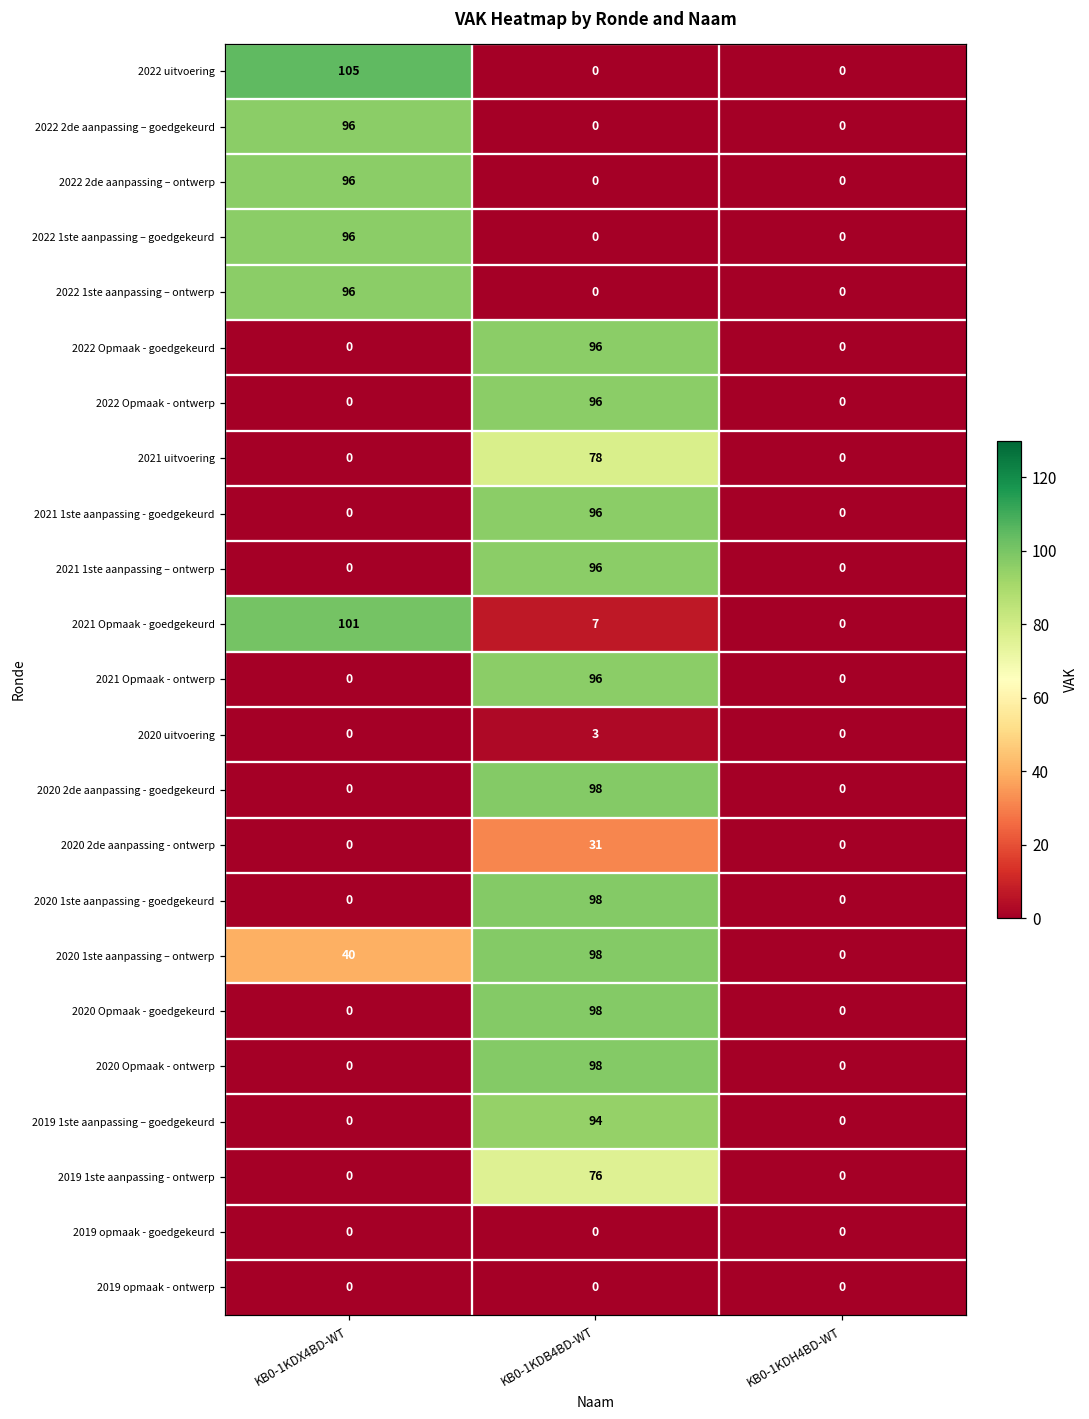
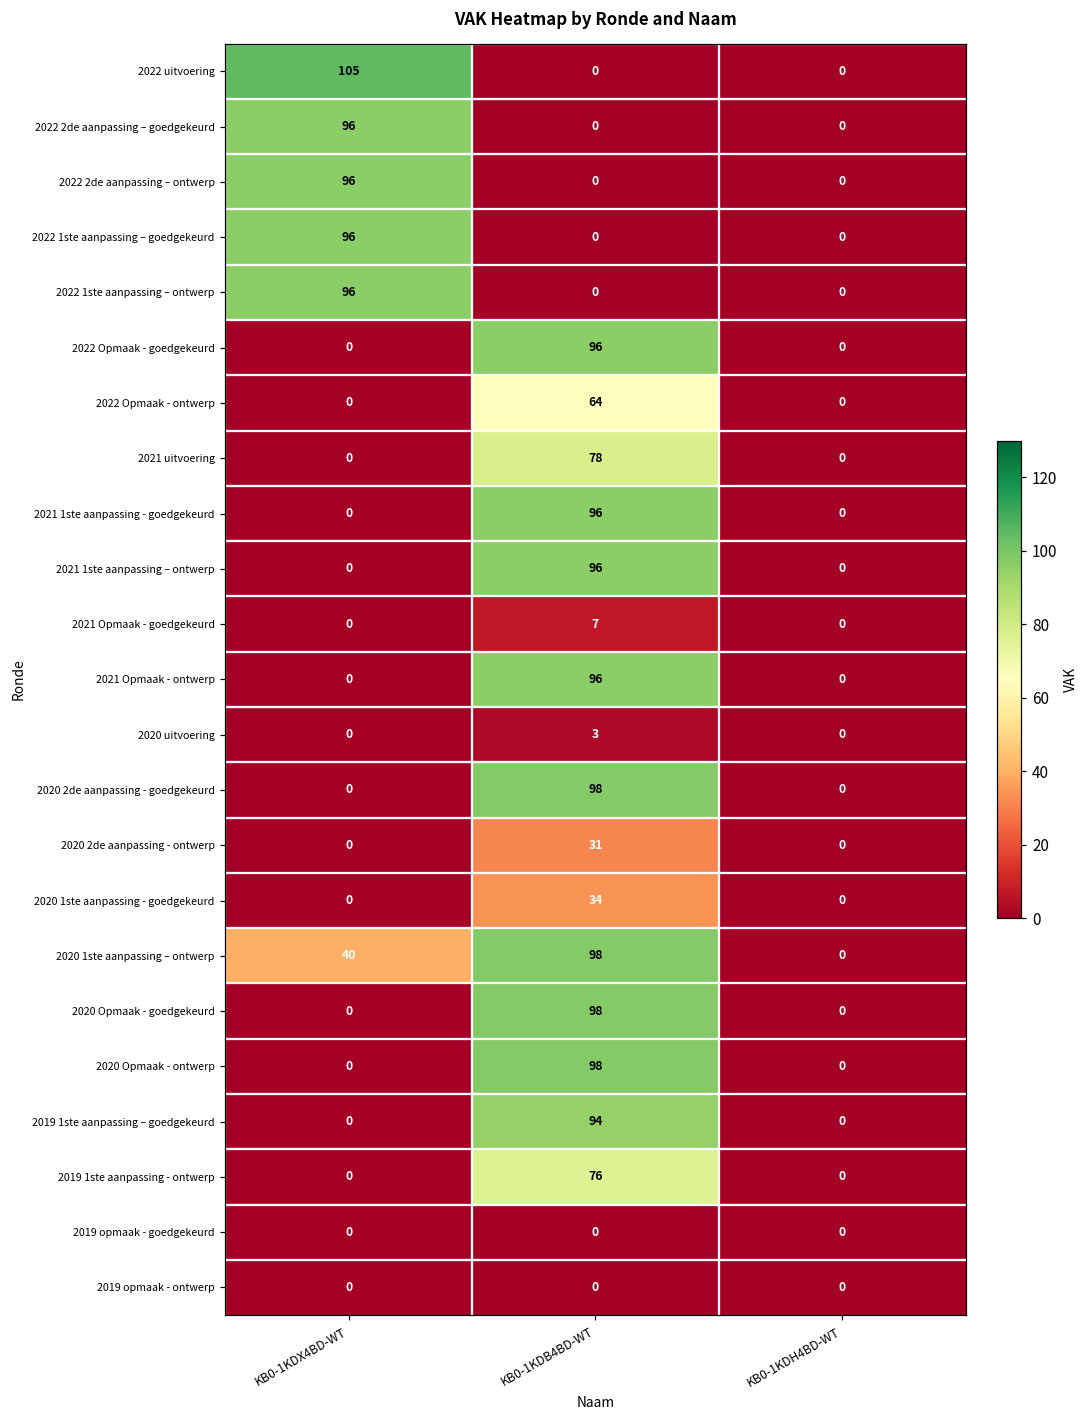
  {
    "2022 uitvoering": {
      "KB0-1KDX4BD-WT": 105,
      "KB0-1KDB4BD-WT": 0,
      "KB0-1KDH4BD-WT": 0
    },
    "2022 2de aanpassing – goedgekeurd": {
      "KB0-1KDX4BD-WT": 96,
      "KB0-1KDB4BD-WT": 0,
      "KB0-1KDH4BD-WT": 0
    },
    "2022 2de aanpassing – ontwerp": {
      "KB0-1KDX4BD-WT": 96,
      "KB0-1KDB4BD-WT": 0,
      "KB0-1KDH4BD-WT": 0
    },
    "2022 1ste aanpassing – goedgekeurd": {
      "KB0-1KDX4BD-WT": 96,
      "KB0-1KDB4BD-WT": 0,
      "KB0-1KDH4BD-WT": 0
    },
    "2022 1ste aanpassing – ontwerp": {
      "KB0-1KDX4BD-WT": 96,
      "KB0-1KDB4BD-WT": 0,
      "KB0-1KDH4BD-WT": 0
    },
    "2022 Opmaak - goedgekeurd": {
      "KB0-1KDX4BD-WT": 0,
      "KB0-1KDB4BD-WT": 96,
      "KB0-1KDH4BD-WT": 0
    },
    "2022 Opmaak - ontwerp": {
      "KB0-1KDX4BD-WT": 0,
-     "KB0-1KDB4BD-WT": 96,
+     "KB0-1KDB4BD-WT": 64,
      "KB0-1KDH4BD-WT": 0
    },
    "2021 uitvoering": {
      "KB0-1KDX4BD-WT": 0,
      "KB0-1KDB4BD-WT": 78,
      "KB0-1KDH4BD-WT": 0
    },
    "2021 1ste aanpassing - goedgekeurd": {
      "KB0-1KDX4BD-WT": 0,
      "KB0-1KDB4BD-WT": 96,
      "KB0-1KDH4BD-WT": 0
    },
    "2021 1ste aanpassing – ontwerp": {
      "KB0-1KDX4BD-WT": 0,
      "KB0-1KDB4BD-WT": 96,
      "KB0-1KDH4BD-WT": 0
    },
    "2021 Opmaak - goedgekeurd": {
-     "KB0-1KDX4BD-WT": 101,
+     "KB0-1KDX4BD-WT": 0,
      "KB0-1KDB4BD-WT": 7,
      "KB0-1KDH4BD-WT": 0
    },
    "2021 Opmaak - ontwerp": {
      "KB0-1KDX4BD-WT": 0,
      "KB0-1KDB4BD-WT": 96,
      "KB0-1KDH4BD-WT": 0
    },
    "2020 uitvoering": {
      "KB0-1KDX4BD-WT": 0,
      "KB0-1KDB4BD-WT": 3,
      "KB0-1KDH4BD-WT": 0
    },
    "2020 2de aanpassing - goedgekeurd": {
      "KB0-1KDX4BD-WT": 0,
      "KB0-1KDB4BD-WT": 98,
      "KB0-1KDH4BD-WT": 0
    },
    "2020 2de aanpassing - ontwerp": {
      "KB0-1KDX4BD-WT": 0,
      "KB0-1KDB4BD-WT": 31,
      "KB0-1KDH4BD-WT": 0
    },
    "2020 1ste aanpassing - goedgekeurd": {
      "KB0-1KDX4BD-WT": 0,
-     "KB0-1KDB4BD-WT": 98,
+     "KB0-1KDB4BD-WT": 34,
      "KB0-1KDH4BD-WT": 0
    },
    "2020 1ste aanpassing – ontwerp": {
      "KB0-1KDX4BD-WT": 40,
      "KB0-1KDB4BD-WT": 98,
      "KB0-1KDH4BD-WT": 0
    },
    "2020 Opmaak - goedgekeurd": {
      "KB0-1KDX4BD-WT": 0,
      "KB0-1KDB4BD-WT": 98,
      "KB0-1KDH4BD-WT": 0
    },
    "2020 Opmaak - ontwerp": {
      "KB0-1KDX4BD-WT": 0,
      "KB0-1KDB4BD-WT": 98,
      "KB0-1KDH4BD-WT": 0
    },
    "2019 1ste aanpassing – goedgekeurd": {
      "KB0-1KDX4BD-WT": 0,
      "KB0-1KDB4BD-WT": 94,
      "KB0-1KDH4BD-WT": 0
    },
    "2019 1ste aanpassing - ontwerp": {
      "KB0-1KDX4BD-WT": 0,
      "KB0-1KDB4BD-WT": 76,
      "KB0-1KDH4BD-WT": 0
    },
    "2019 opmaak - goedgekeurd": {
      "KB0-1KDX4BD-WT": 0,
      "KB0-1KDB4BD-WT": 0,
      "KB0-1KDH4BD-WT": 0
    },
    "2019 opmaak - ontwerp": {
      "KB0-1KDX4BD-WT": 0,
      "KB0-1KDB4BD-WT": 0,
      "KB0-1KDH4BD-WT": 0
    }
  }
